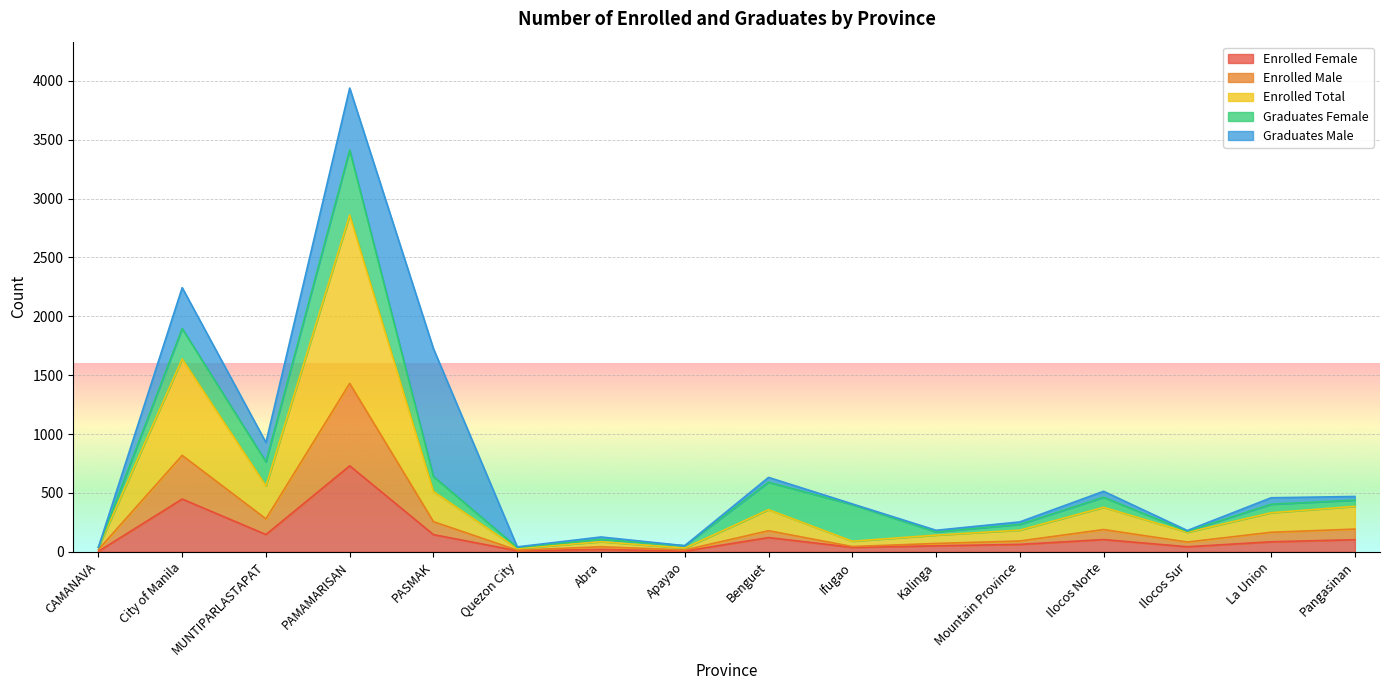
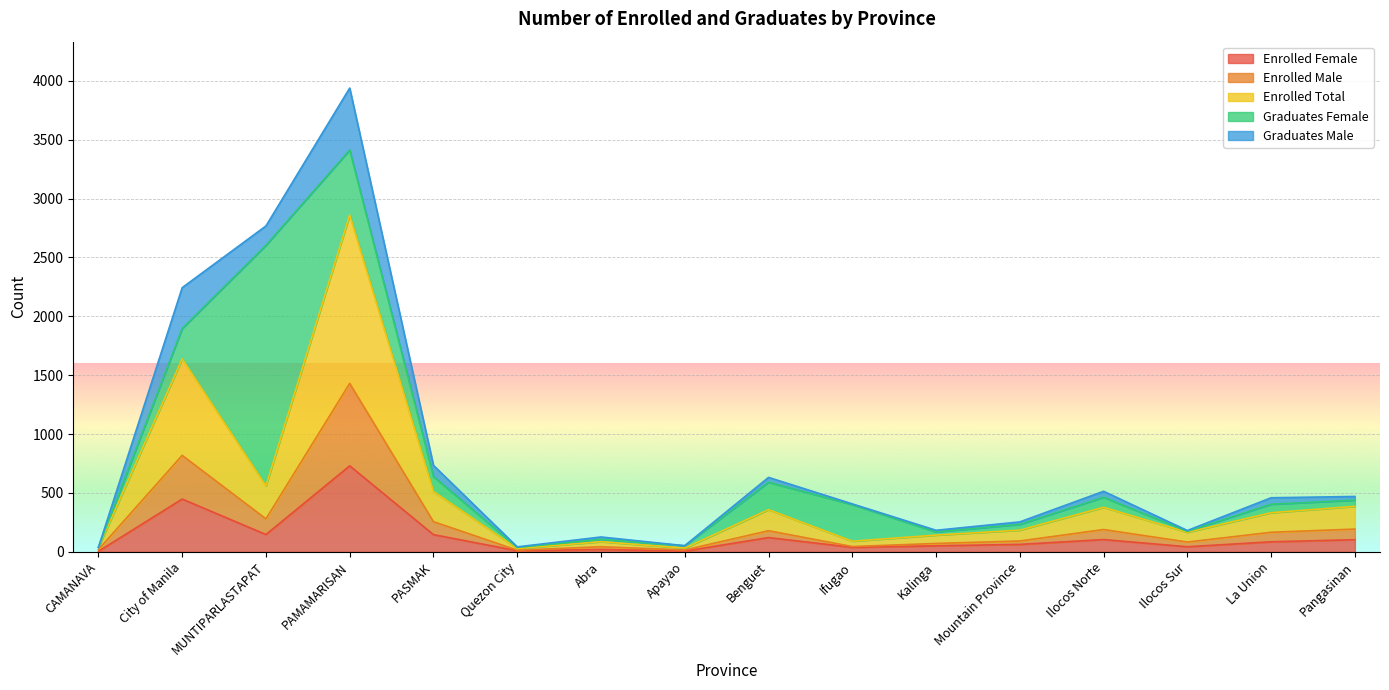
  {
    "Enrolled Total": {
      "City of Manila": 820,
      "MUNTIPARLASTAPAT": 280,
      "PAMAMARISAN": 1430,
      "PASMAK": 260,
      "Benguet": 180,
      "Ifugao": 50,
      "Kalinga": 70,
      "Mountain Province": 90,
      "Ilocos Norte": 190,
      "La Union": 170,
      "Pangasinan": 190
    },
    "Graduates Female": {
      "City of Manila": 260,
-     "MUNTIPARLASTAPAT": 200,
+     "MUNTIPARLASTAPAT": 2040,
      "PAMAMARISAN": 550,
      "PASMAK": 130,
      "Benguet": 230,
      "Ilocos Norte": 90,
      "La Union": 70,
      "Pangasinan": 50
    },
    "Graduates Male": {
      "City of Manila": 350,
      "MUNTIPARLASTAPAT": 160,
      "PAMAMARISAN": 530,
-     "PASMAK": 1090,
+     "PASMAK": 100,
      "Benguet": 40,
      "Ilocos Norte": 50,
      "La Union": 60,
      "Pangasinan": 30
    }
  }
